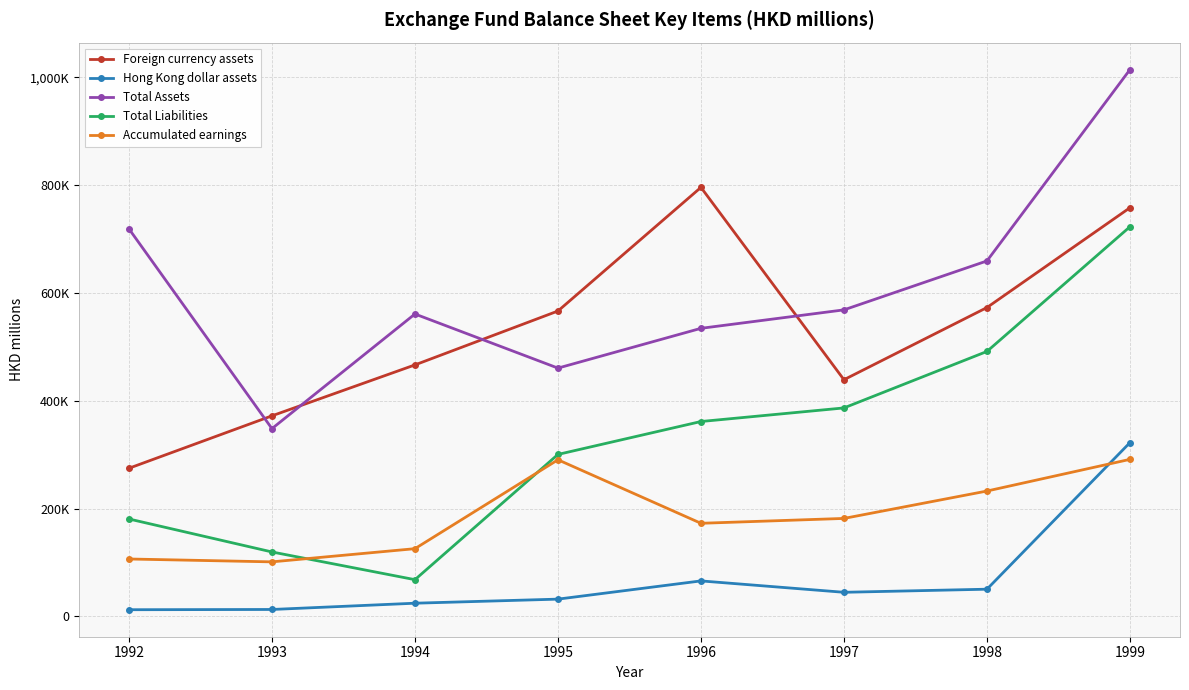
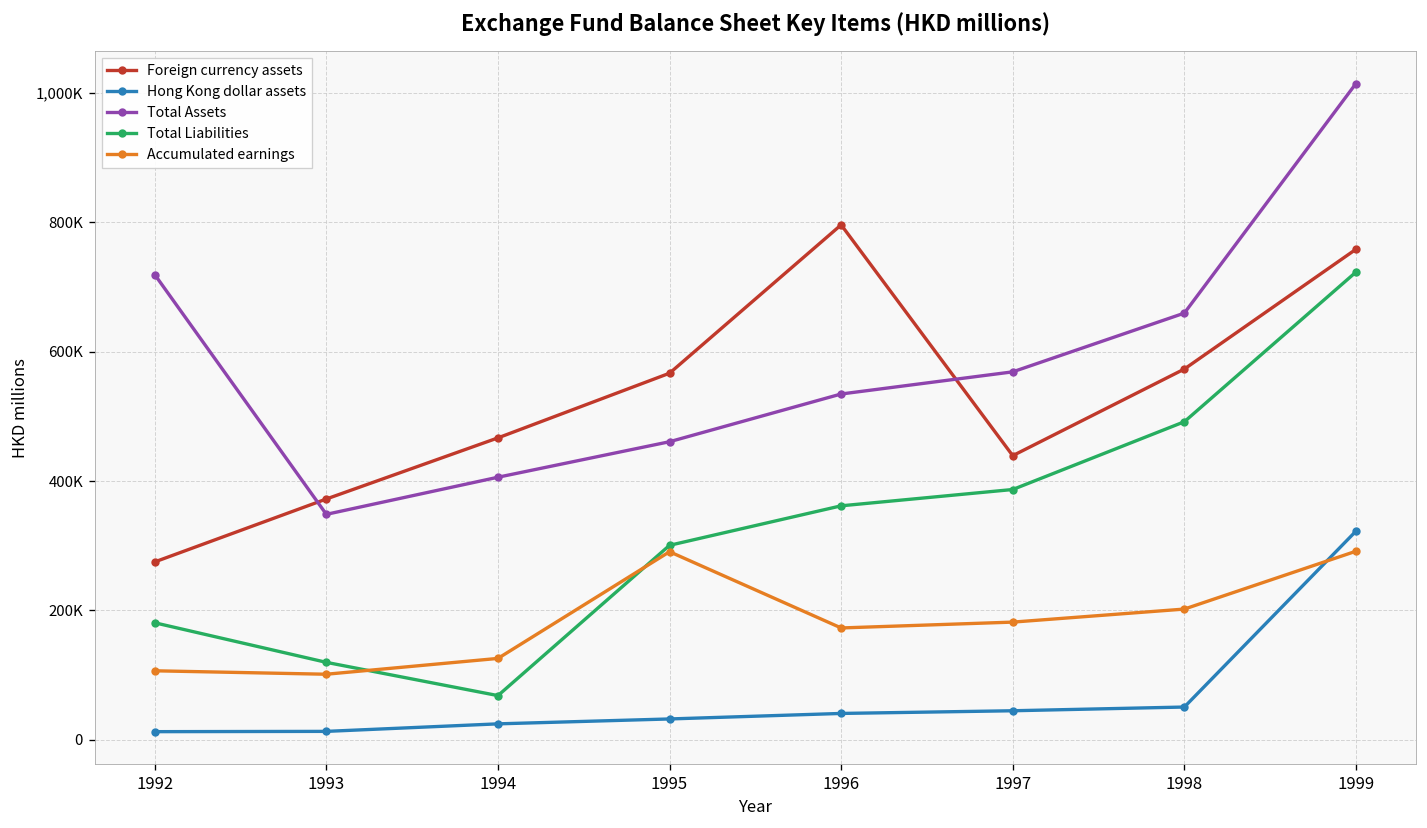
  {
    "Foreign currency assets": {
      "1992": "270,000",
      "1993": "370,000",
      "1994": "470,000",
      "1995": "570,000",
      "1996": "800,000",
      "1997": "440,000",
      "1998": "570,000",
      "1999": "760,000"
    },
    "Hong Kong dollar assets": {
      "1992": "10,000",
      "1993": "10,000",
      "1994": "20,000",
      "1995": "30,000",
-     "1996": "70,000",
+     "1996": "40,000",
      "1997": "40,000",
      "1998": "50,000",
      "1999": "320,000"
    },
    "Total Assets": {
      "1992": "720,000",
      "1993": "350,000",
-     "1994": "560,000",
+     "1994": "410,000",
      "1995": "460,000",
      "1996": "530,000",
      "1997": "570,000",
      "1998": "660,000",
      "1999": "1,010,000"
    },
    "Total Liabilities": {
      "1992": "180,000",
      "1993": "120,000",
      "1994": "70,000",
      "1995": "300,000",
      "1996": "360,000",
      "1997": "390,000",
      "1998": "490,000",
      "1999": "720,000"
    },
    "Accumulated earnings": {
      "1992": "110,000",
      "1993": "100,000",
      "1994": "130,000",
      "1995": "290,000",
      "1996": "170,000",
      "1997": "180,000",
-     "1998": "230,000",
+     "1998": "200,000",
      "1999": "290,000"
    }
  }
